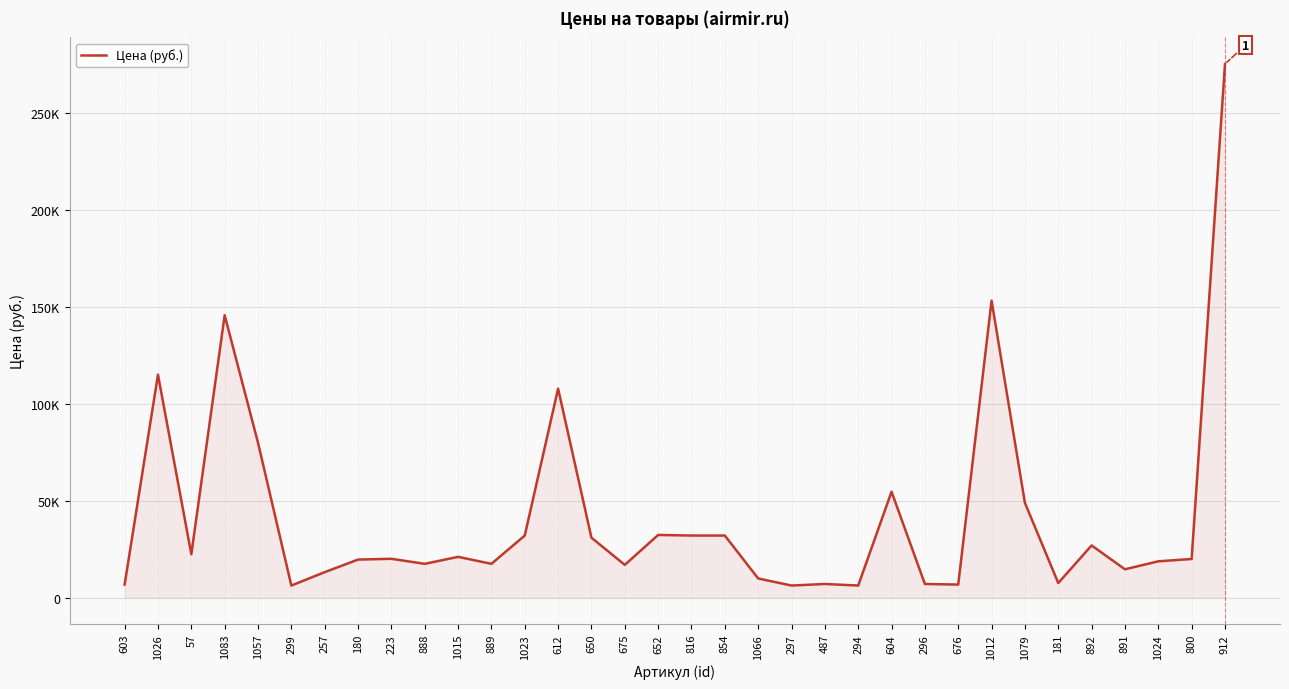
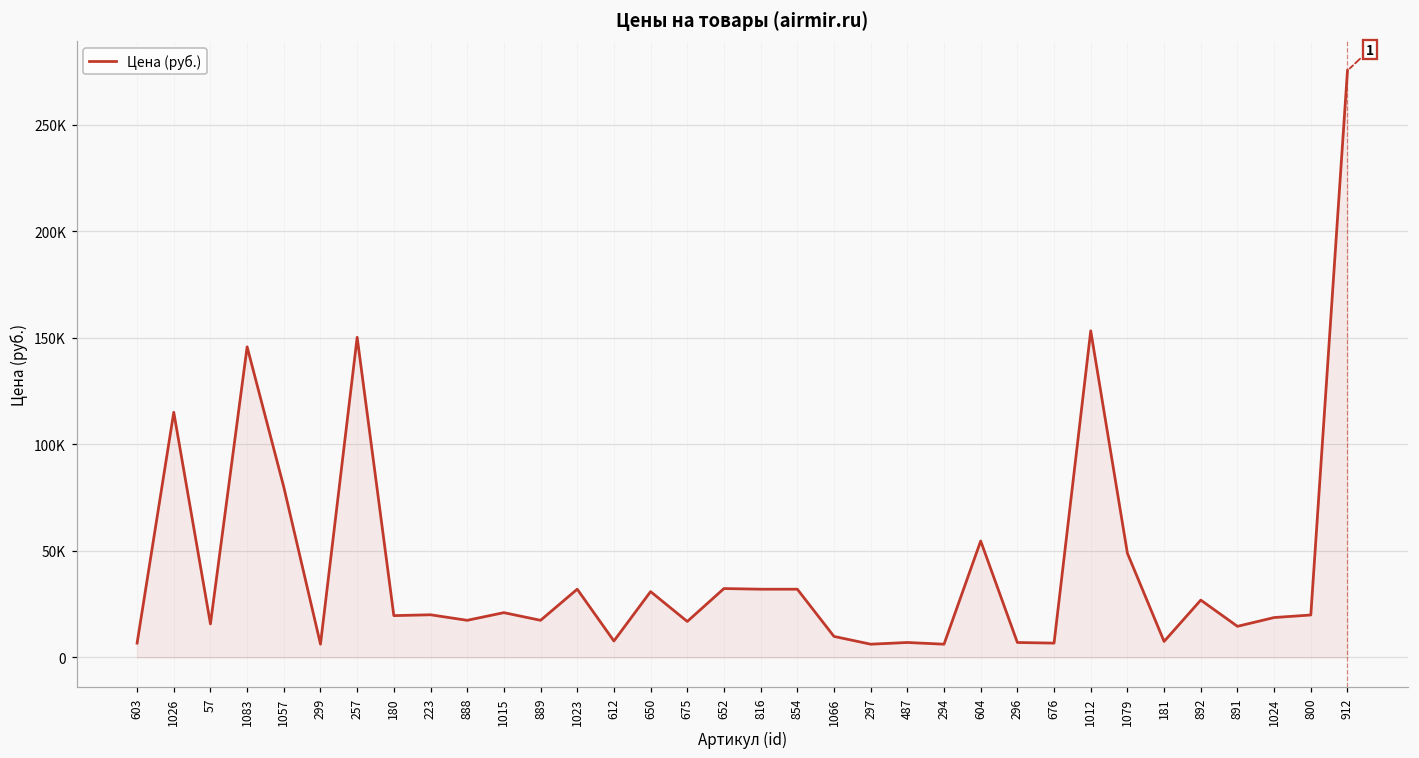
  {
    "603": 7000,
    "1026": 115000,
-   "57": 22000,
+   "57": 16000,
    "1083": 146000,
    "1057": 80000,
    "299": 6000,
-   "257": 13000,
+   "257": 150000,
    "180": 20000,
    "223": 20000,
    "888": 17000,
    "1015": 21000,
    "889": 17000,
    "1023": 32000,
-   "612": 108000,
+   "612": 8000,
    "650": 31000,
    "675": 17000,
    "652": 32000,
    "816": 32000,
    "854": 32000,
    "1066": 10000,
    "297": 6000,
    "487": 7000,
    "294": 6000,
    "604": 55000,
    "296": 7000,
    "676": 7000,
    "1012": 153000,
    "1079": 49000,
    "181": 7000,
    "892": 27000,
    "891": 15000,
    "1024": 19000,
    "800": 20000
  }
